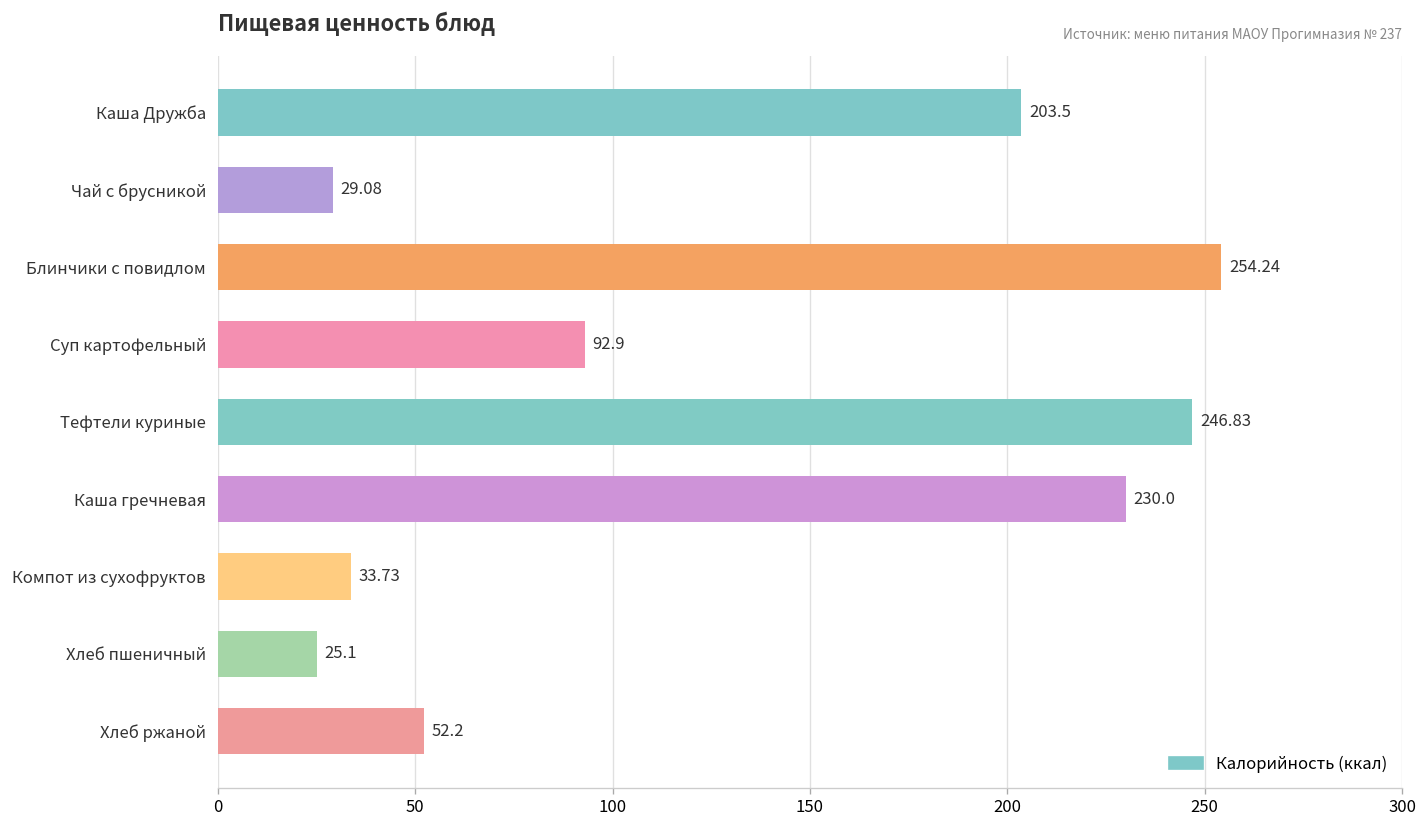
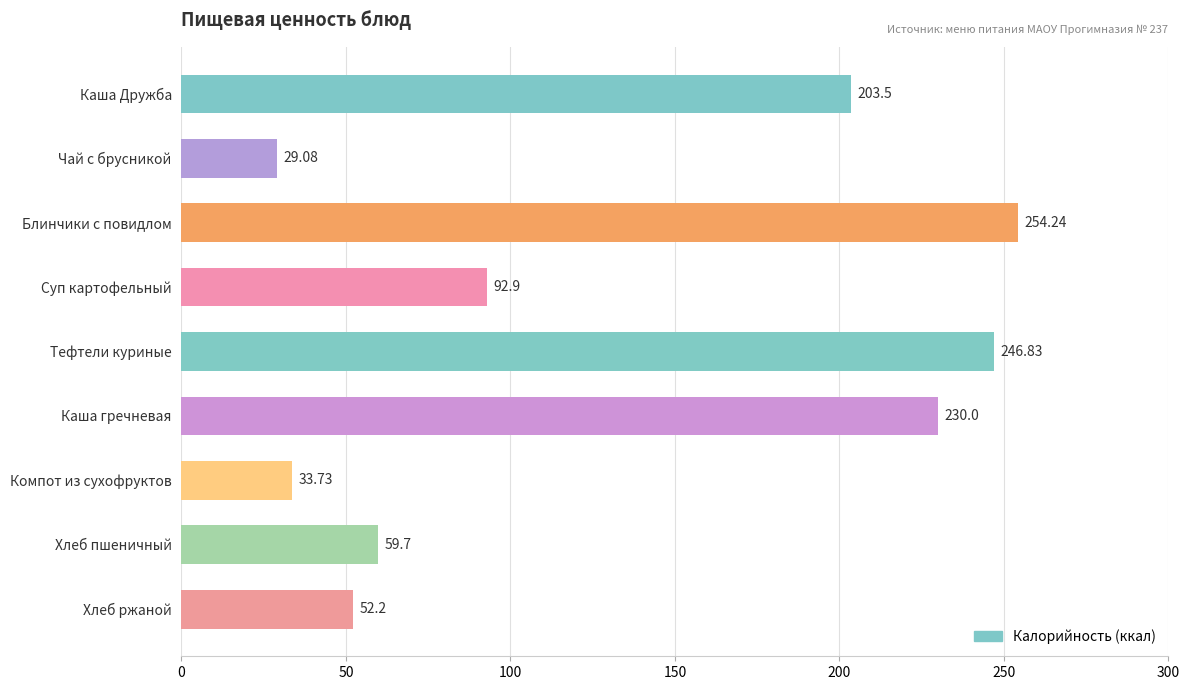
  {
    "Каша Дружба": 203.5,
    "Чай с брусникой": 29.08,
    "Блинчики с повидлом": 254.24,
    "Суп картофельный": 92.9,
    "Тефтели куриные": 246.83,
    "Каша гречневая": 230.0,
    "Компот из сухофруктов": 33.73,
-   "Хлеб пшеничный": 25.1,
+   "Хлеб пшеничный": 59.7,
    "Хлеб ржаной": 52.2
  }
